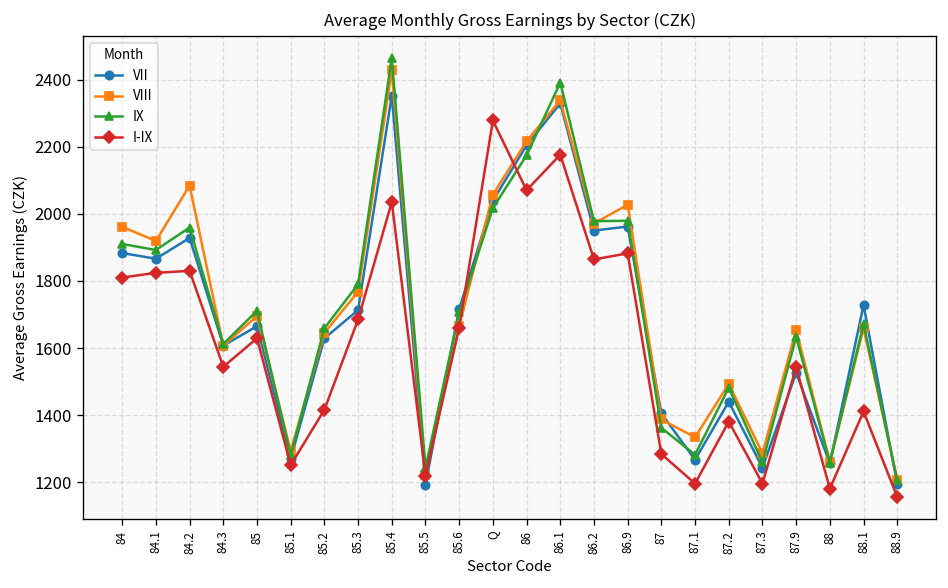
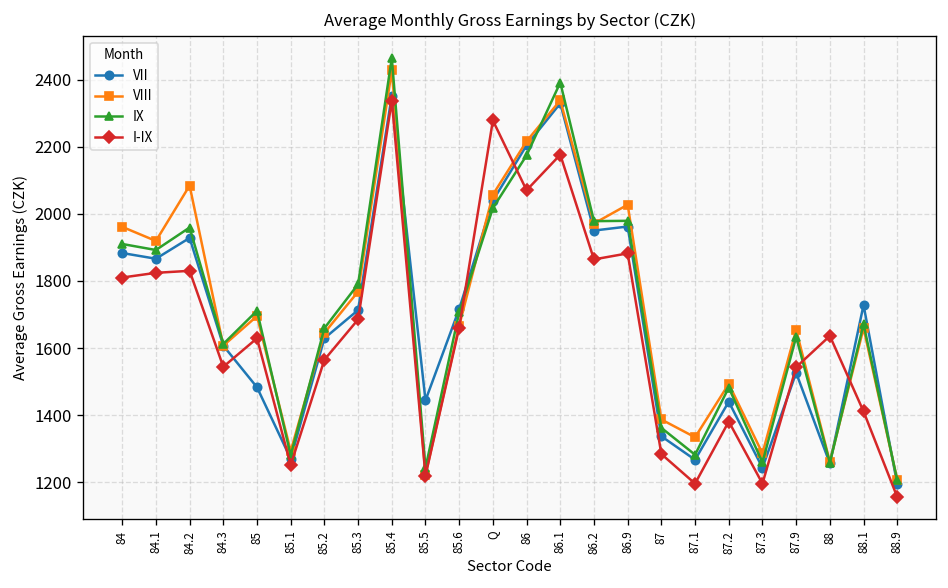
  {
    "VII": {
      "84": 1880,
      "84.1": 1870,
      "84.2": 1930,
-     "85": 1670,
+     "85": 1480,
      "85.1": 1270,
      "85.2": 1630,
      "85.3": 1710,
      "85.4": 2350,
-     "85.5": 1190,
+     "85.5": 1440,
      "85.6": 1720,
      "Q": 2040,
      "86": 2200,
      "86.2": 1950,
      "86.9": 1960,
-     "87": 1410,
+     "87": 1340,
      "87.1": 1270,
      "87.2": 1440,
      "87.3": 1240,
      "87.9": 1530,
      "88.1": 1730,
      "88.9": 1190
    },
    "VIII": {
      "84": 1960,
      "84.1": 1920,
      "84.2": 2080,
      "85": 1700,
      "85.1": 1290,
      "85.2": 1650,
      "85.3": 1770,
      "85.4": 2430,
      "Q": 2060,
      "86": 2220,
      "86.9": 2030,
      "87": 1390,
      "87.1": 1330,
      "87.2": 1490,
      "87.3": 1290,
      "87.9": 1650,
      "88.1": 1660
    },
    "IX": {
      "84": 1910,
      "84.1": 1890,
      "84.2": 1960,
      "85": 1710,
      "85.1": 1280,
      "85.2": 1660,
      "85.3": 1790,
      "85.4": 2460,
      "85.5": 1240,
      "85.6": 1710,
      "Q": 2020,
      "86": 2170,
      "86.1": 2390,
      "86.9": 1980,
      "87": 1360,
      "87.1": 1280,
      "87.2": 1480,
      "87.3": 1260,
      "87.9": 1630,
      "88.1": 1670
    },
    "I-IX": {
      "84": 1810,
      "84.1": 1820,
      "84.2": 1830,
      "84.3": 1540,
      "85": 1630,
      "85.1": 1250,
-     "85.2": 1420,
+     "85.2": 1570,
      "85.3": 1690,
-     "85.4": 2040,
+     "85.4": 2340,
      "Q": 2280,
      "86": 2070,
      "86.1": 2180,
      "86.2": 1860,
      "86.9": 1880,
      "87": 1280,
      "87.1": 1200,
      "87.2": 1380,
      "87.3": 1200,
      "87.9": 1540,
-     "88": 1180,
+     "88": 1640,
      "88.1": 1410,
      "88.9": 1160
    }
  }
